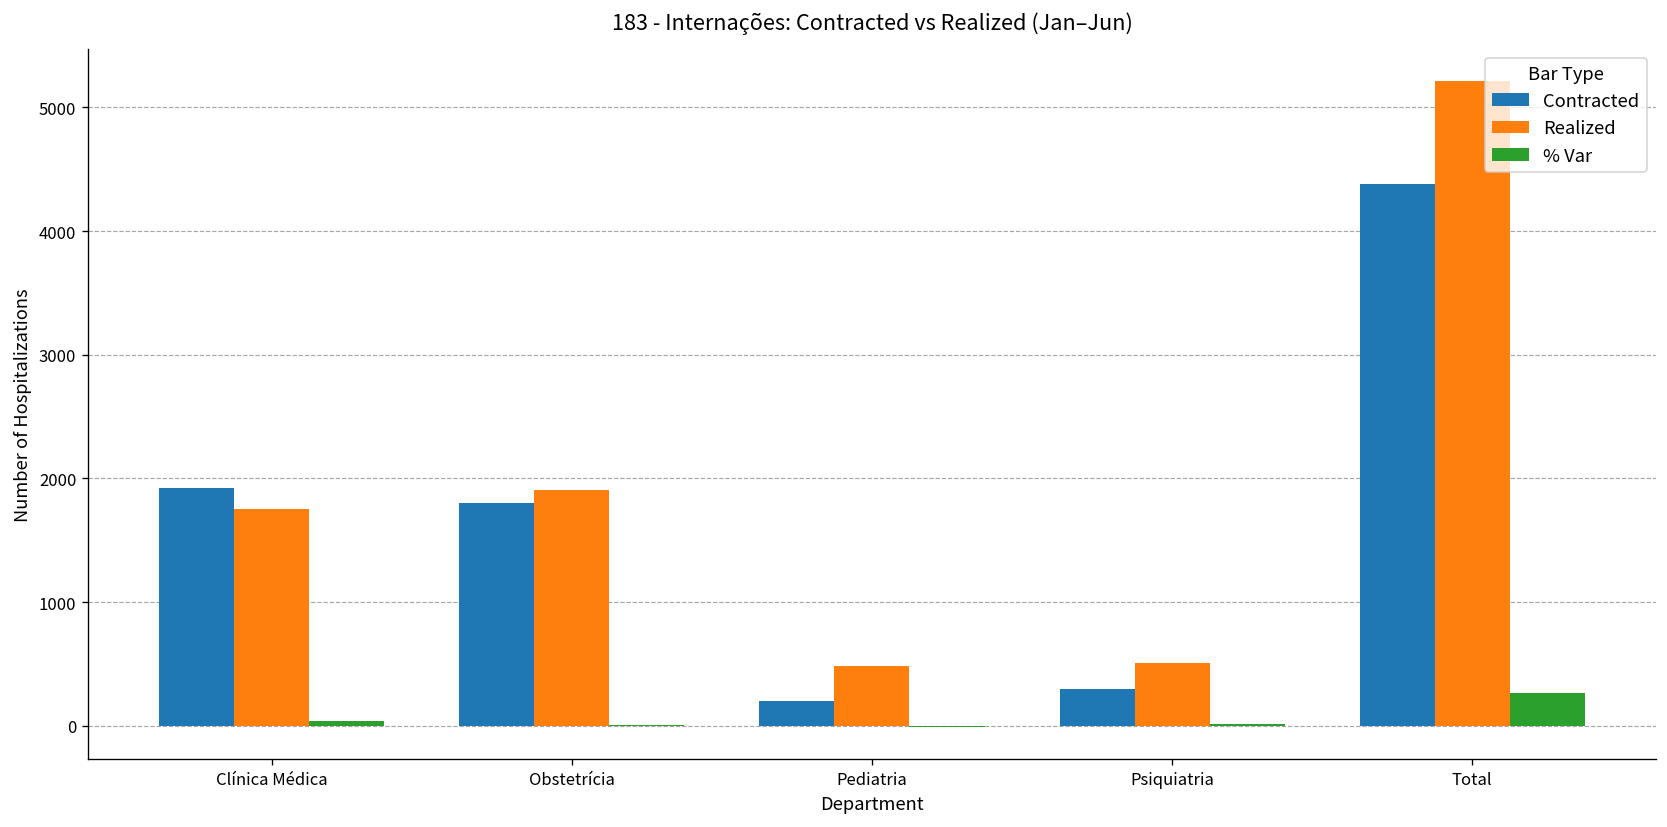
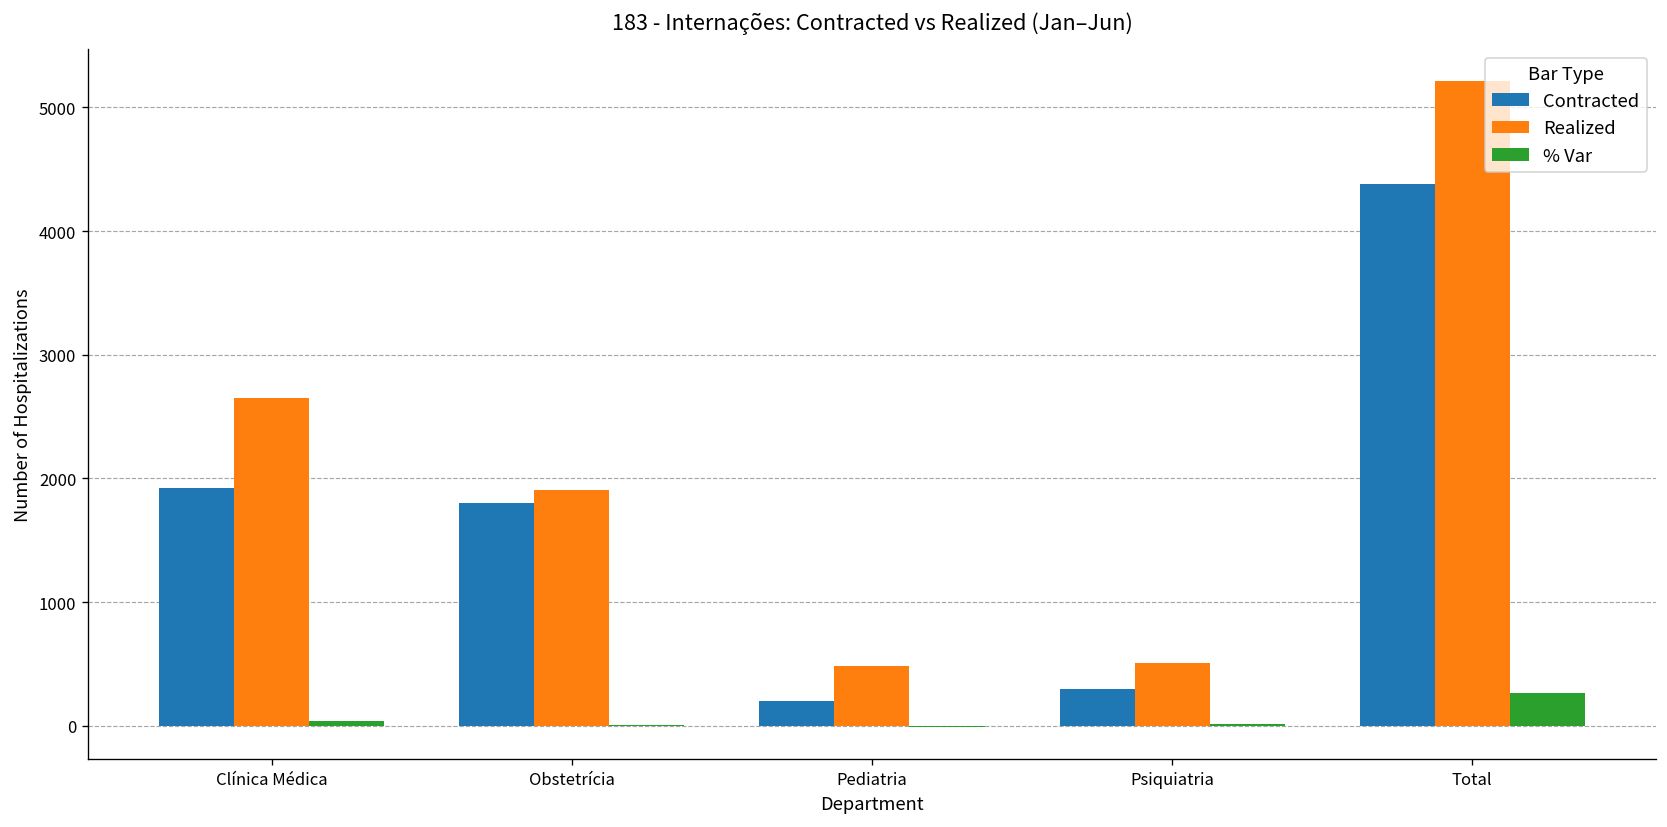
  {
    "Contracted": {
      "Clínica Médica": 1920,
      "Obstetrícia": 1800,
      "Pediatria": 200,
      "Psiquiatria": 300,
      "Total": 4380
    },
    "Realized": {
-     "Clínica Médica": 1750,
+     "Clínica Médica": 2650,
      "Obstetrícia": 1910,
      "Pediatria": 480,
      "Psiquiatria": 500,
      "Total": 5210
    },
    "% Var": {
      "Clínica Médica": 40,
      "Total": 270
    }
  }
